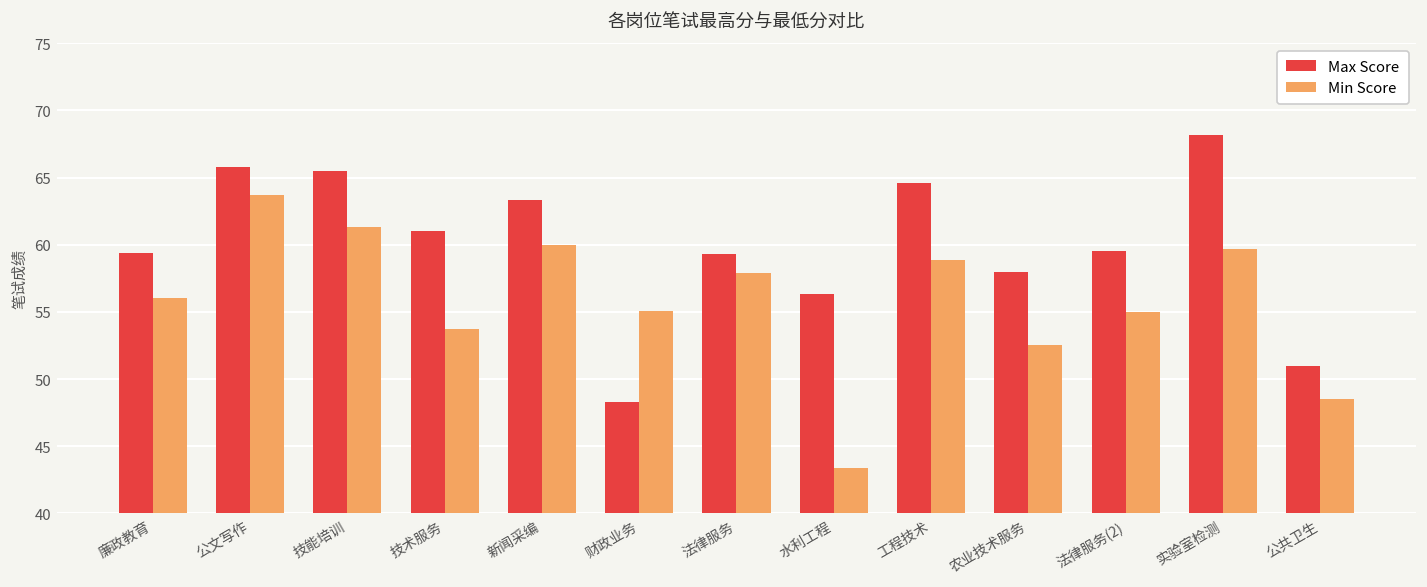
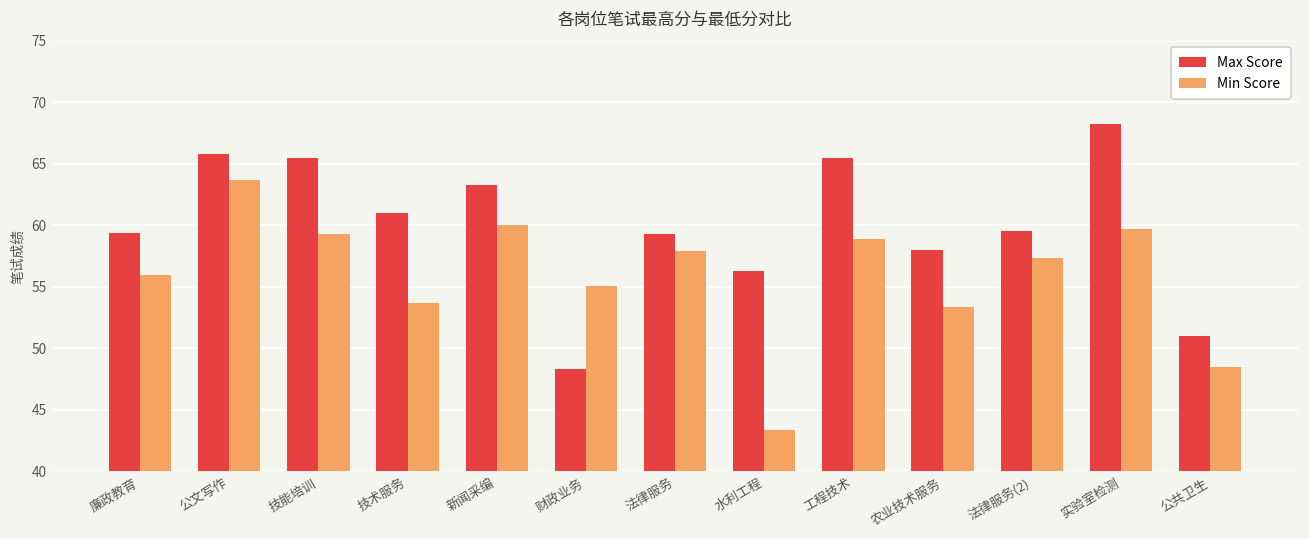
  {
    "Max Score": {
      "廉政教育": 59.4,
      "公文写作": 65.8,
      "技能培训": 65.5,
      "技术服务": 61.0,
      "新闻采编": 63.3,
      "财政业务": 48.3,
      "法律服务": 59.3,
      "水利工程": 56.3,
-     "工程技术": 64.6,
+     "工程技术": 65.5,
      "农业技术服务": 58.0,
      "法律服务(2)": 59.5,
      "实验室检测": 68.2,
      "公共卫生": 51.0
    },
    "Min Score": {
      "廉政教育": 56.0,
      "公文写作": 63.7,
-     "技能培训": 61.3,
+     "技能培训": 59.3,
      "技术服务": 53.7,
      "新闻采编": 60.0,
      "财政业务": 55.1,
      "法律服务": 57.9,
      "水利工程": 43.4,
      "工程技术": 58.9,
-     "农业技术服务": 52.5,
-     "法律服务(2)": 55.0,
+     "农业技术服务": 53.4,
+     "法律服务(2)": 57.3,
      "实验室检测": 59.7,
      "公共卫生": 48.5
    }
  }
